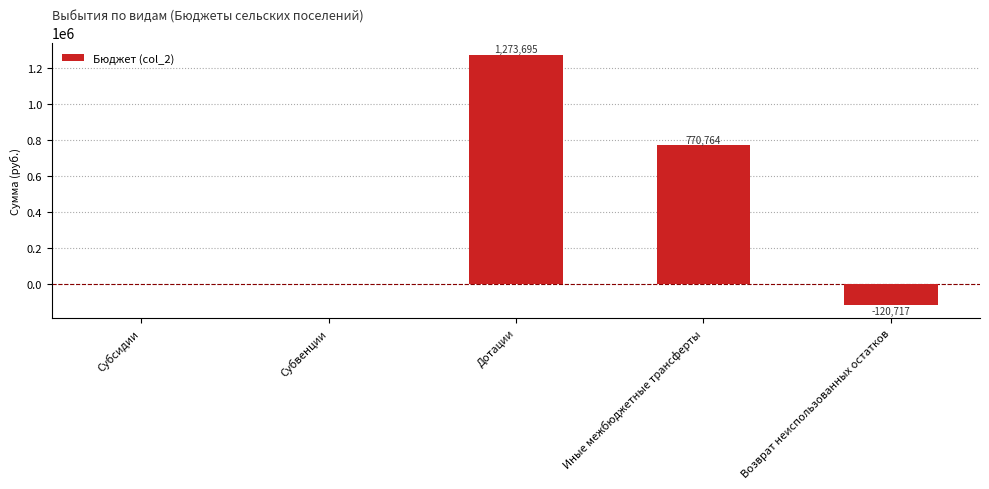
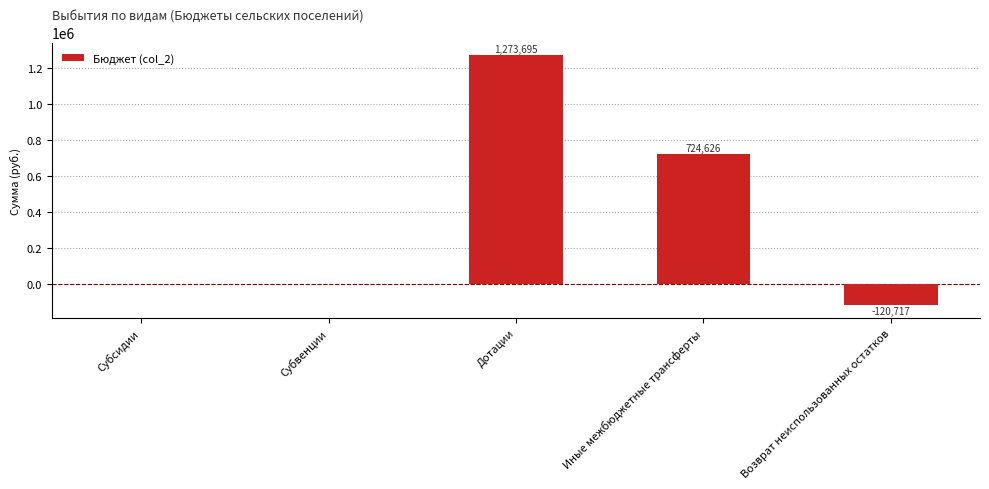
  {
    "Дотации": "1,273,695",
-   "Иные межбюджетные трансферты": "770,764",
+   "Иные межбюджетные трансферты": "724,626",
    "Возврат неиспользованных остатков": "-120,717"
  }
